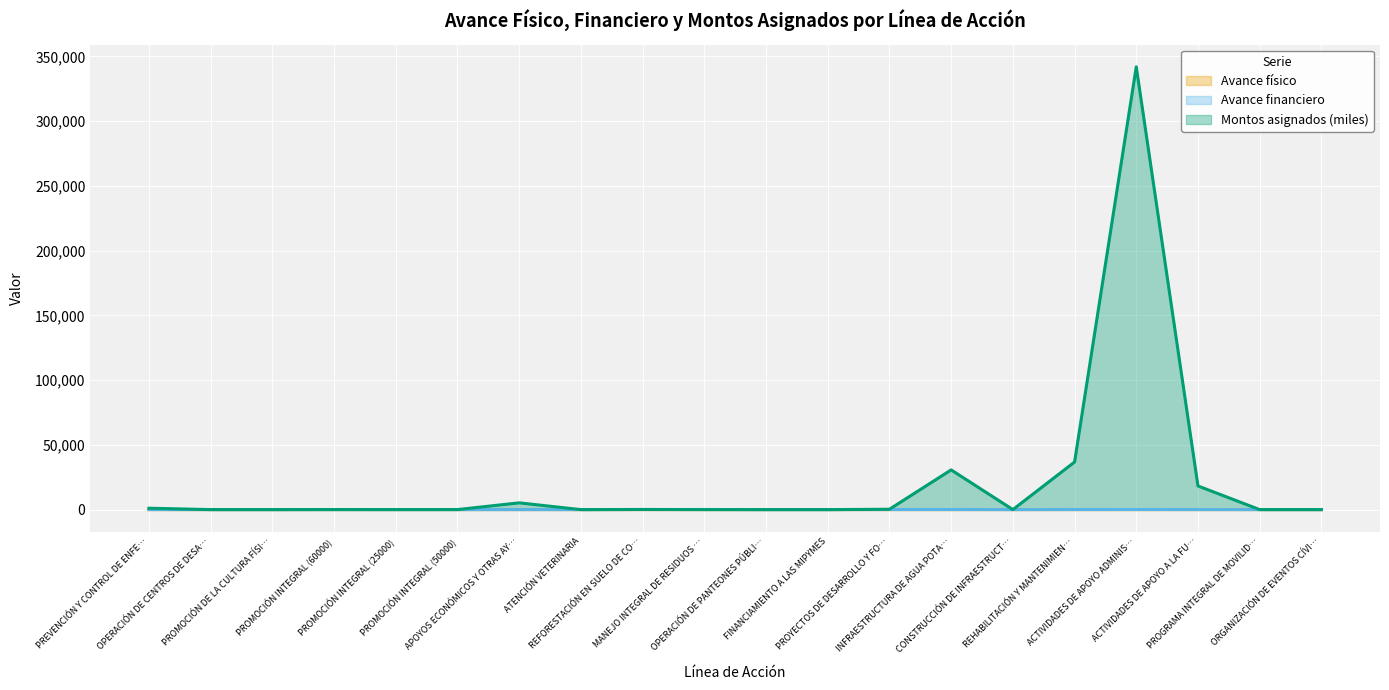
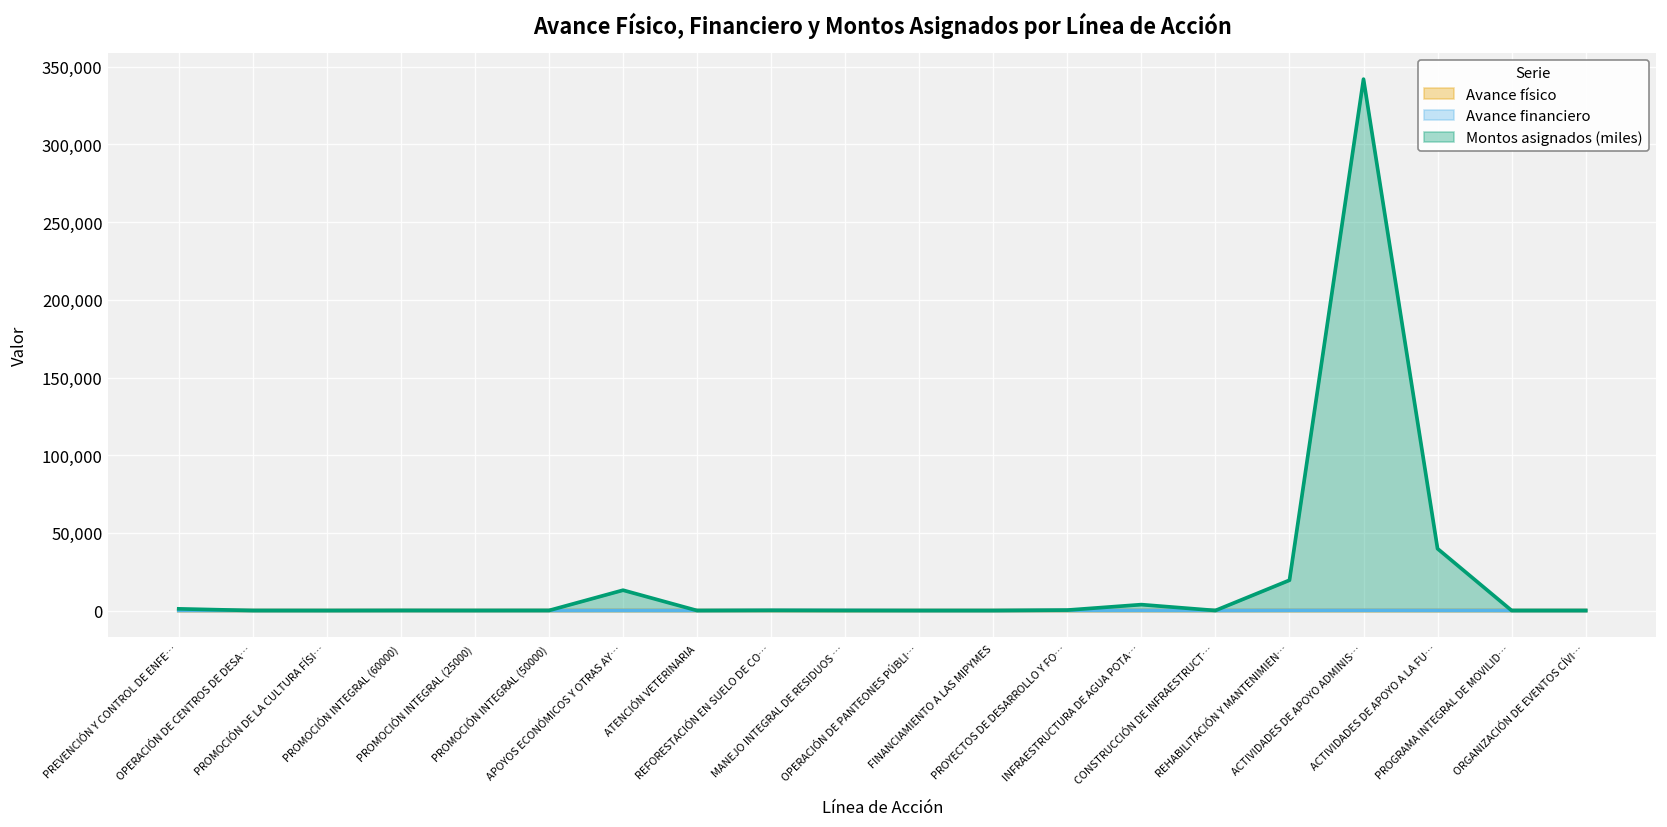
  {
    "Avance financiero": {
      "APOYOS ECONÓMICOS Y OTRAS AY…": "0",
      "INFRAESTRUCTURA DE AGUA POTA…": "0",
      "REHABILITACIÓN Y MANTENIMIEN…": "0",
      "ACTIVIDADES DE APOYO ADMINIS…": "0",
      "ACTIVIDADES DE APOYO A LA FU…": "0"
    },
    "Montos asignados (miles)": {
-     "APOYOS ECONÓMICOS Y OTRAS AY…": "5,000",
-     "INFRAESTRUCTURA DE AGUA POTA…": "31,000",
-     "REHABILITACIÓN Y MANTENIMIEN…": "37,000",
+     "APOYOS ECONÓMICOS Y OTRAS AY…": "13,000",
+     "INFRAESTRUCTURA DE AGUA POTA…": "4,000",
+     "REHABILITACIÓN Y MANTENIMIEN…": "20,000",
      "ACTIVIDADES DE APOYO ADMINIS…": "342,000",
-     "ACTIVIDADES DE APOYO A LA FU…": "18,000"
+     "ACTIVIDADES DE APOYO A LA FU…": "40,000"
    }
  }
